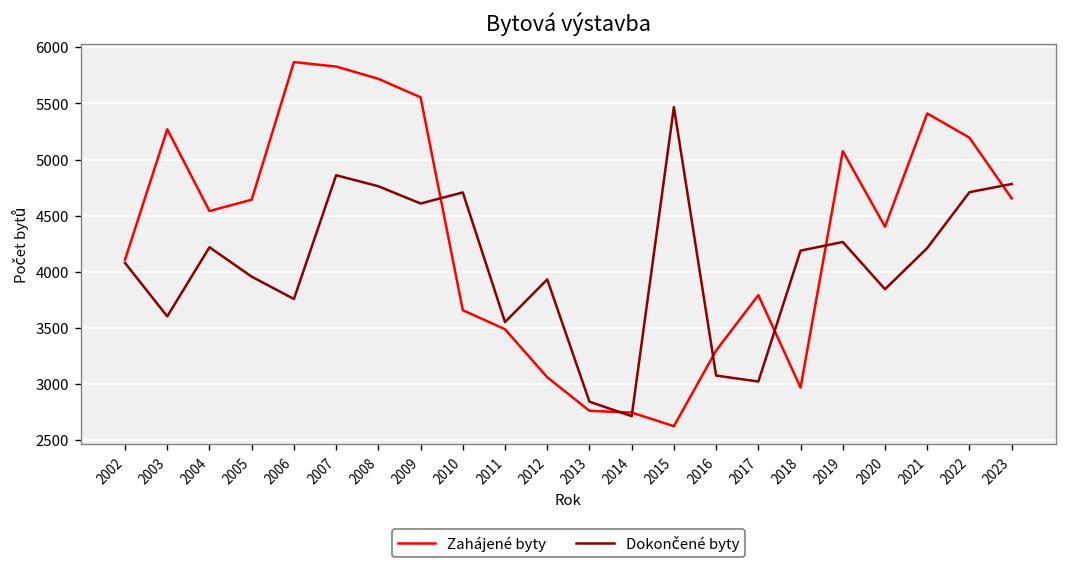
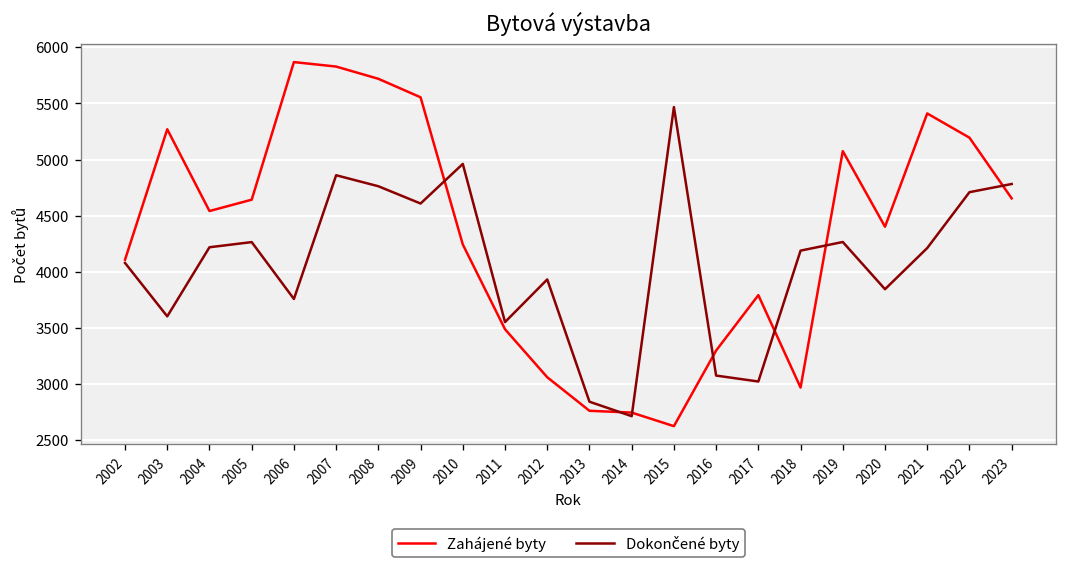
  {
    "Zahájené byty": {
      "2002": 4100,
      "2003": 5300,
      "2004": 4500,
      "2005": 4600,
      "2006": 5900,
      "2007": 5800,
      "2008": 5700,
      "2009": 5600,
-     "2010": 3700,
+     "2010": 4200,
      "2011": 3500,
      "2012": 3100,
      "2013": 2800,
      "2014": 2700,
      "2015": 2600,
      "2016": 3300,
      "2017": 3800,
      "2018": 3000,
      "2019": 5100,
      "2020": 4400,
      "2021": 5400,
      "2022": 5200,
      "2023": 4700
    },
    "Dokončené byty": {
      "2002": 4100,
      "2003": 3600,
      "2004": 4200,
-     "2005": 4000,
+     "2005": 4300,
      "2006": 3800,
      "2007": 4900,
      "2008": 4800,
      "2009": 4600,
-     "2010": 4700,
+     "2010": 5000,
      "2011": 3600,
      "2012": 3900,
      "2013": 2800,
      "2014": 2700,
      "2015": 5500,
      "2016": 3100,
      "2017": 3000,
      "2018": 4200,
      "2019": 4300,
      "2020": 3800,
      "2021": 4200,
      "2022": 4700,
      "2023": 4800
    }
  }
